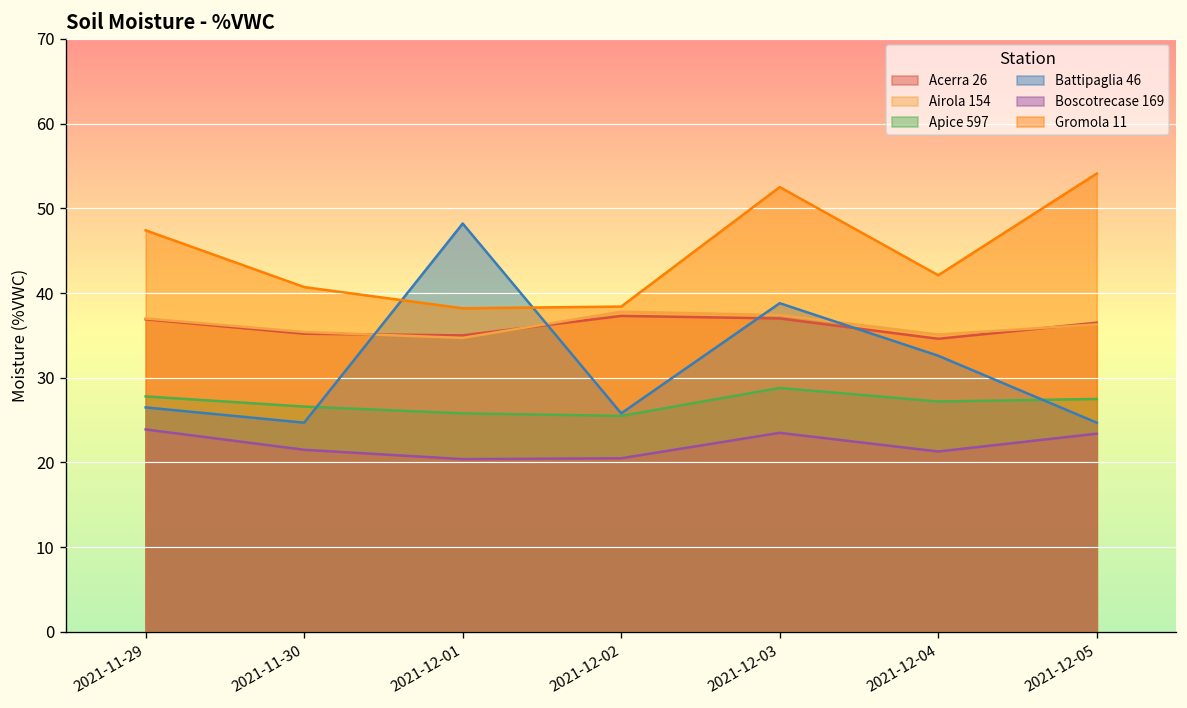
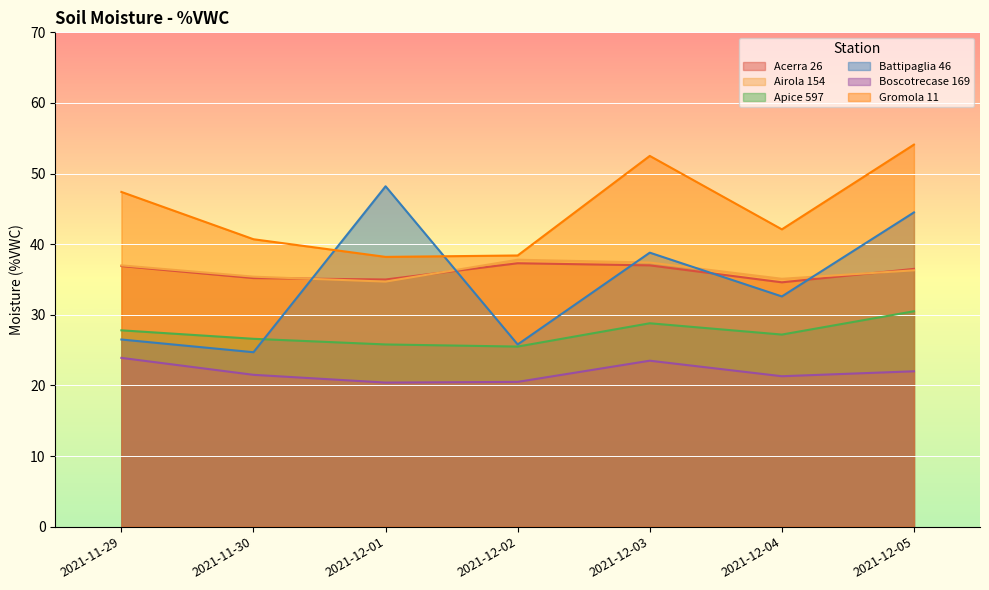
  {
    "Apice 597": {
      "2021-11-29": 28,
      "2021-11-30": 27,
      "2021-12-01": 26,
      "2021-12-03": 29,
      "2021-12-04": 27,
-     "2021-12-05": 28
+     "2021-12-05": 31
    },
    "Battipaglia 46": {
      "2021-11-29": 27,
      "2021-11-30": 25,
      "2021-12-01": 48,
      "2021-12-03": 39,
      "2021-12-04": 33,
-     "2021-12-05": 25
+     "2021-12-05": 45
    },
    "Boscotrecase 169": {
      "2021-11-29": 24,
      "2021-11-30": 22,
      "2021-12-01": 20,
      "2021-12-02": 21,
      "2021-12-03": 24,
      "2021-12-04": 21,
-     "2021-12-05": 23
+     "2021-12-05": 22
    }
  }
